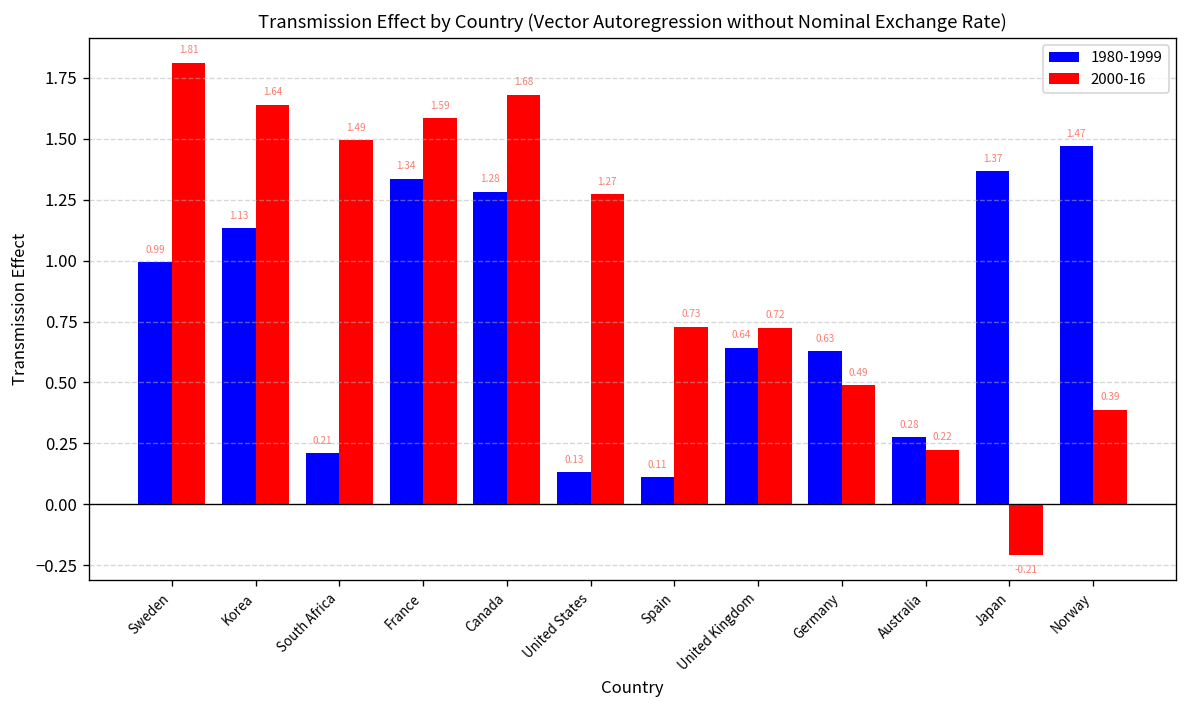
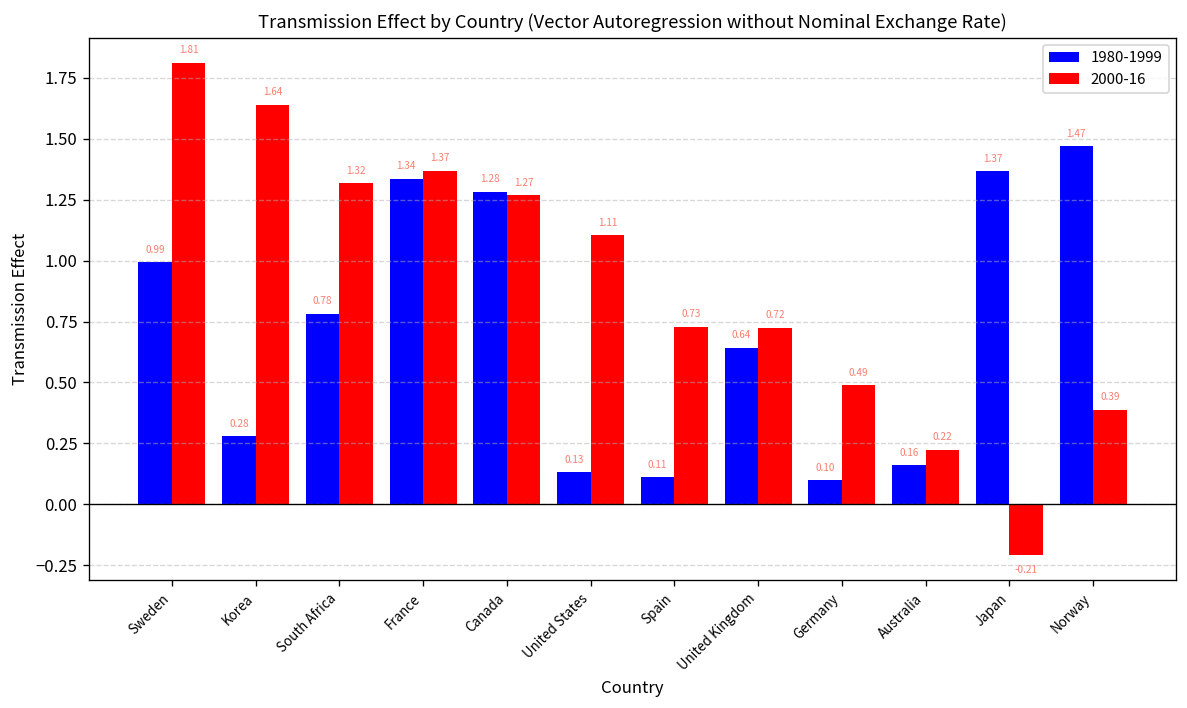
  {
    "1980-1999": {
      "Sweden": 0.99,
-     "Korea": 1.13,
-     "South Africa": 0.21,
+     "Korea": 0.28,
+     "South Africa": 0.78,
      "France": 1.34,
      "Canada": 1.28,
      "United States": 0.13,
      "Spain": 0.11,
      "United Kingdom": 0.64,
-     "Germany": 0.63,
-     "Australia": 0.28,
+     "Germany": 0.10,
+     "Australia": 0.16,
      "Japan": 1.37,
      "Norway": 1.47
    },
    "2000-16": {
      "Sweden": 1.81,
      "Korea": 1.64,
-     "South Africa": 1.49,
-     "France": 1.59,
-     "Canada": 1.68,
-     "United States": 1.27,
+     "South Africa": 1.32,
+     "France": 1.37,
+     "Canada": 1.27,
+     "United States": 1.11,
      "Spain": 0.73,
      "United Kingdom": 0.72,
      "Germany": 0.49,
      "Australia": 0.22,
      "Japan": -0.21,
      "Norway": 0.39
    }
  }
